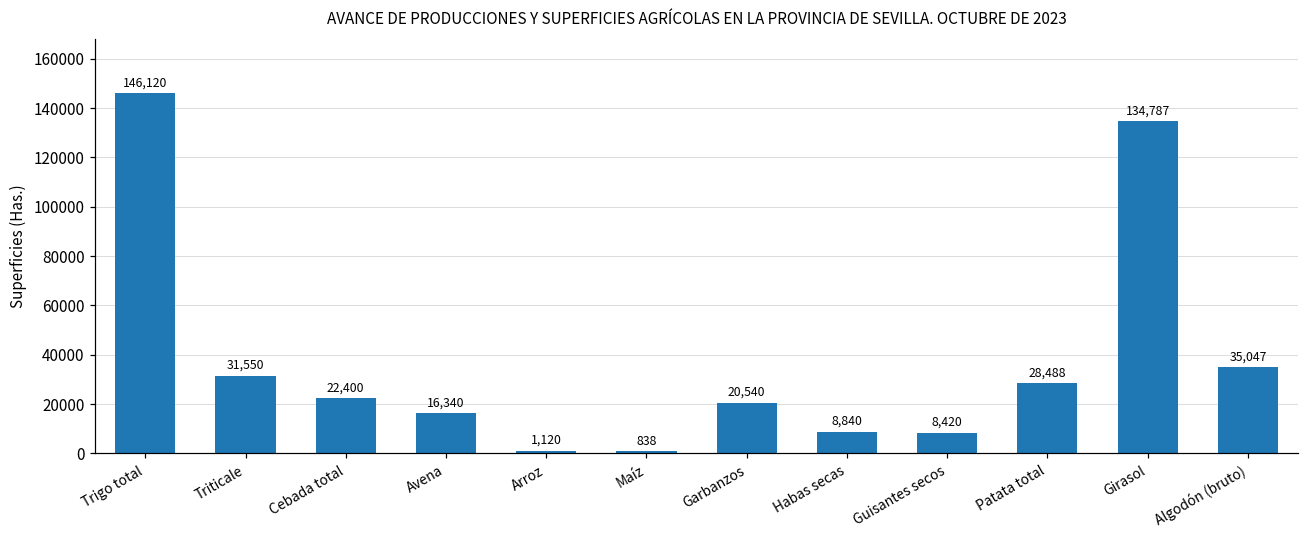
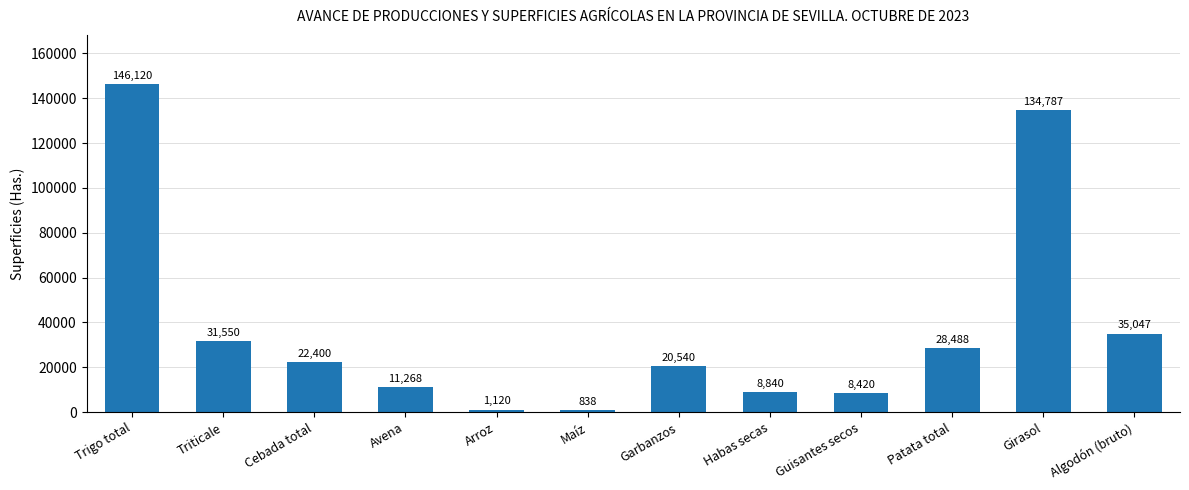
  {
    "Trigo total": "146,120",
    "Triticale": "31,550",
    "Cebada total": "22,400",
-   "Avena": "16,340",
+   "Avena": "11,268",
    "Arroz": "1,120",
    "Maíz": "838",
    "Garbanzos": "20,540",
    "Habas secas": "8,840",
    "Guisantes secos": "8,420",
    "Patata total": "28,488",
    "Girasol": "134,787",
    "Algodón (bruto)": "35,047"
  }
